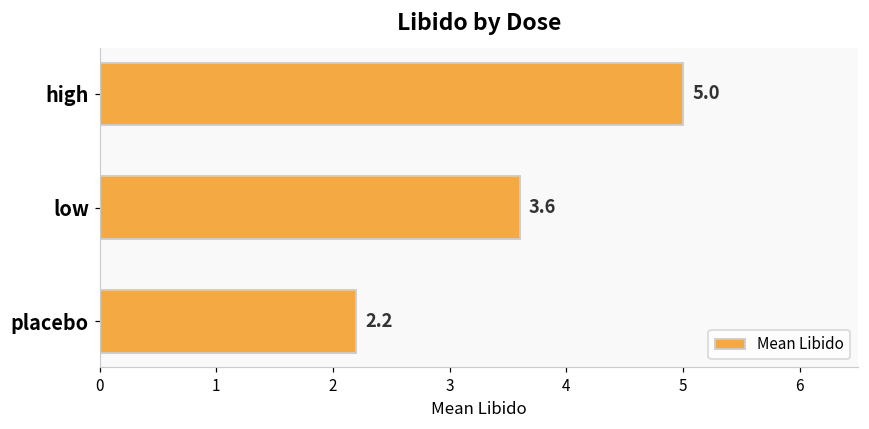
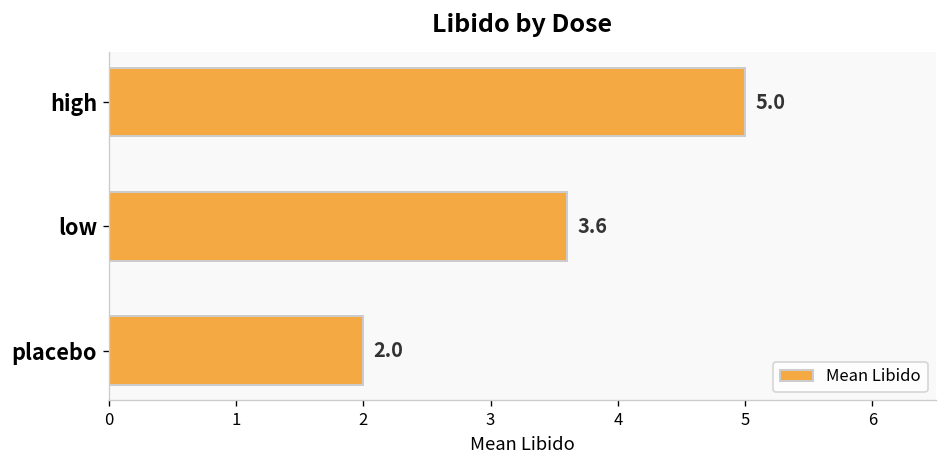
  {
    "high": 5.0,
    "low": 3.6,
-   "placebo": 2.2
+   "placebo": 2.0
  }
